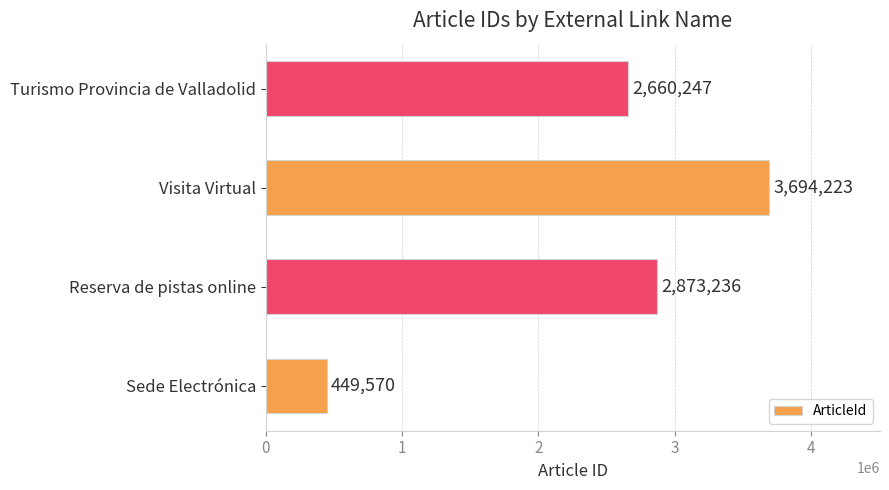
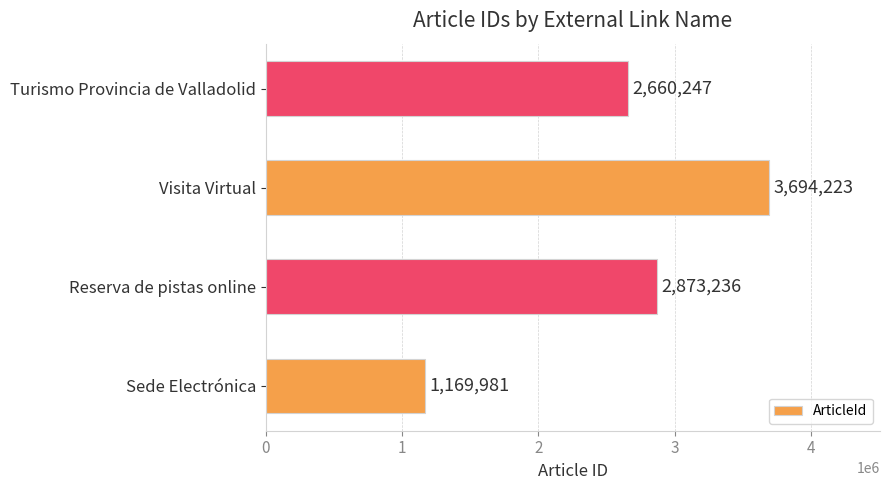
  {
    "Turismo Provincia de Valladolid": "2,660,247",
    "Visita Virtual": "3,694,223",
    "Reserva de pistas online": "2,873,236",
-   "Sede Electrónica": "449,570"
+   "Sede Electrónica": "1,169,981"
  }
